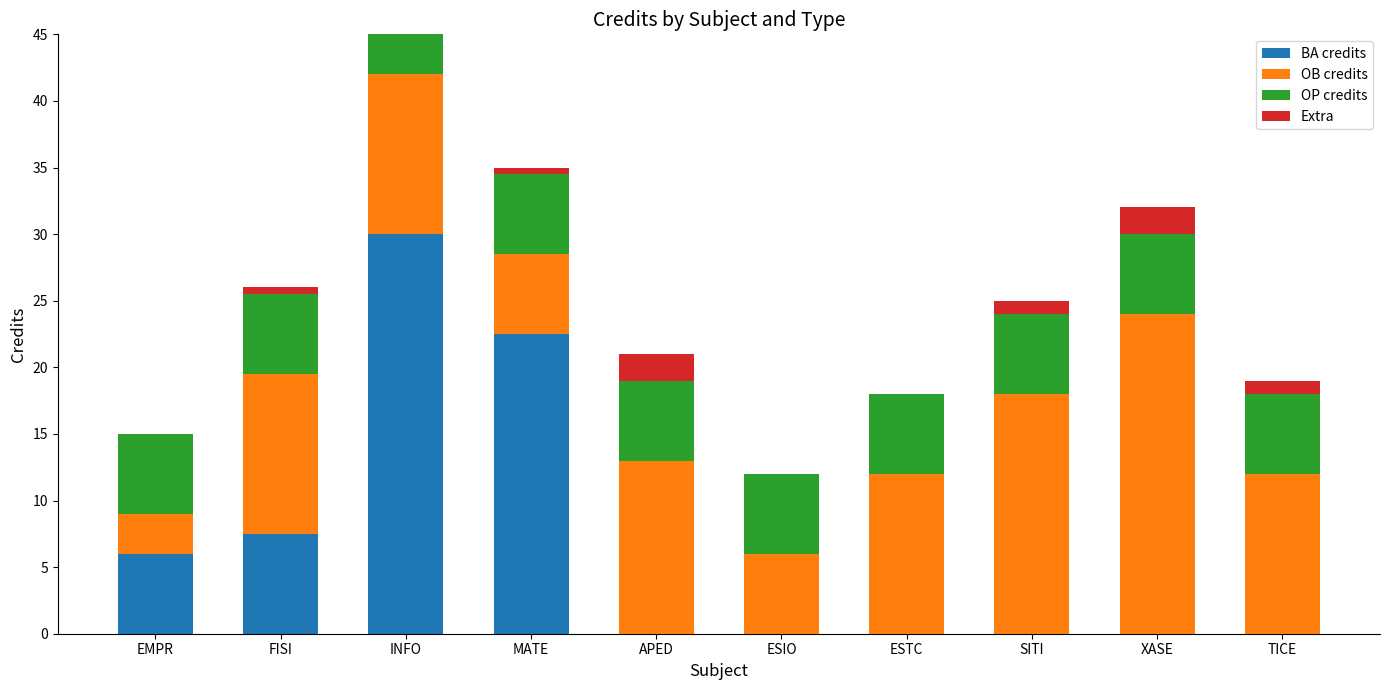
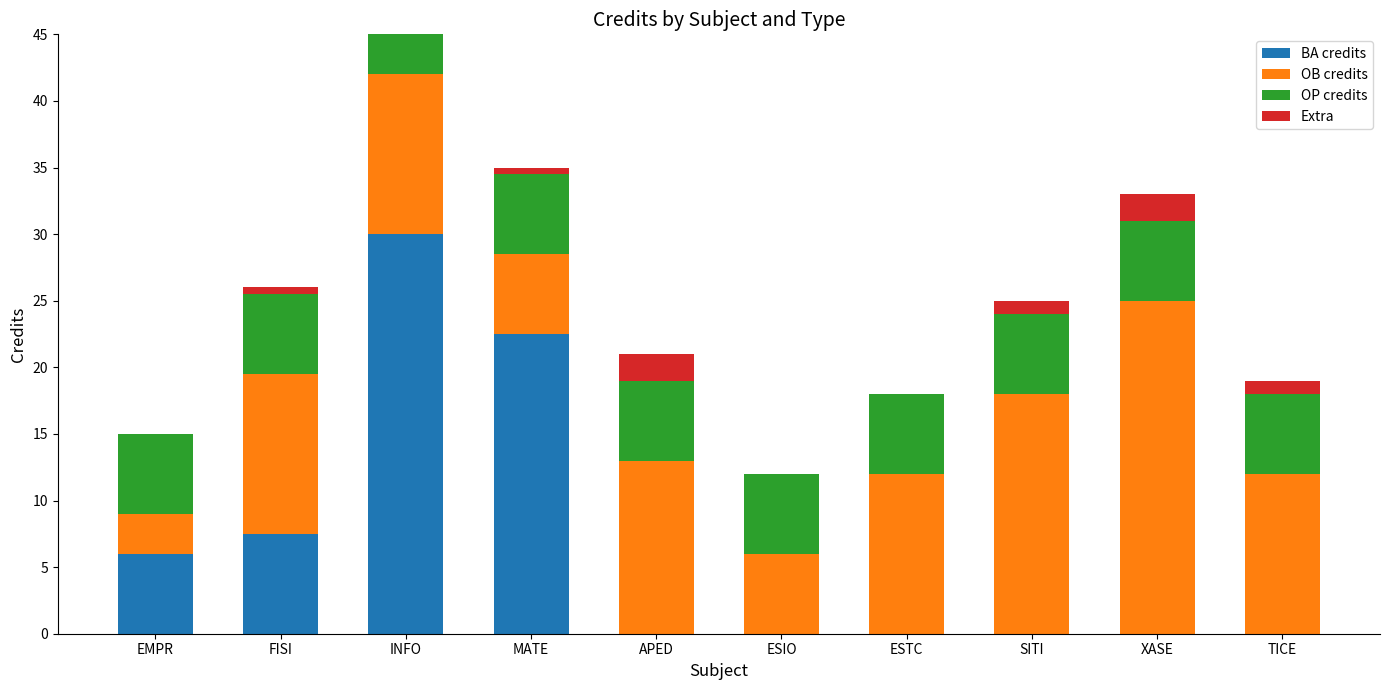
  {
    "BA credits": {
      "EMPR": 6,
      "FISI": 7.5,
      "INFO": 30,
      "MATE": 22.5,
      "APED": 0,
      "ESIO": 0,
      "ESTC": 0,
      "SITI": 0,
      "XASE": 0,
      "TICE": 0
    },
    "OB credits": {
      "EMPR": 3,
      "FISI": 12,
      "INFO": 12,
      "MATE": 6,
      "APED": 13,
      "ESIO": 6,
      "ESTC": 12,
      "SITI": 18,
-     "XASE": 24,
+     "XASE": 25,
      "TICE": 12
    },
    "OP credits": {
      "EMPR": 6,
      "FISI": 6,
      "MATE": 6,
      "APED": 6,
      "ESIO": 6,
      "ESTC": 6,
      "SITI": 6,
      "XASE": 6,
      "TICE": 6
    },
    "Extra": {
      "EMPR": 0,
      "FISI": 0.5,
      "MATE": 0.5,
      "APED": 2,
      "ESIO": 0,
      "ESTC": 0,
      "SITI": 1,
      "XASE": 2,
      "TICE": 1
    }
  }
